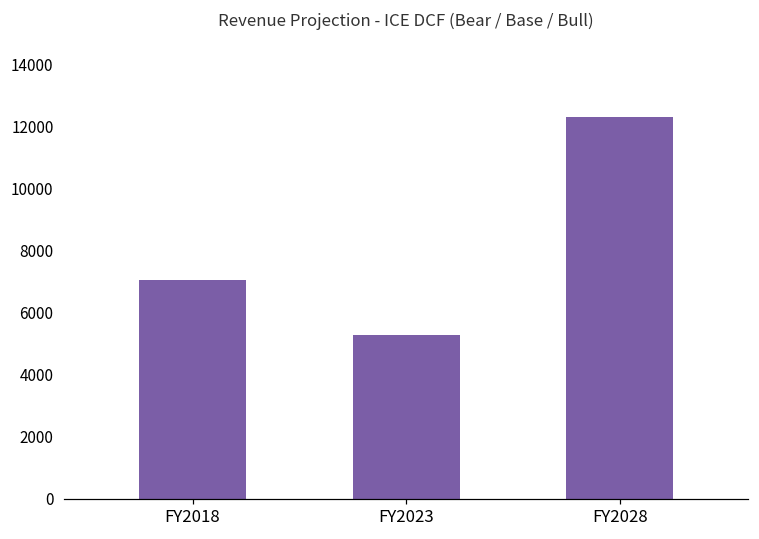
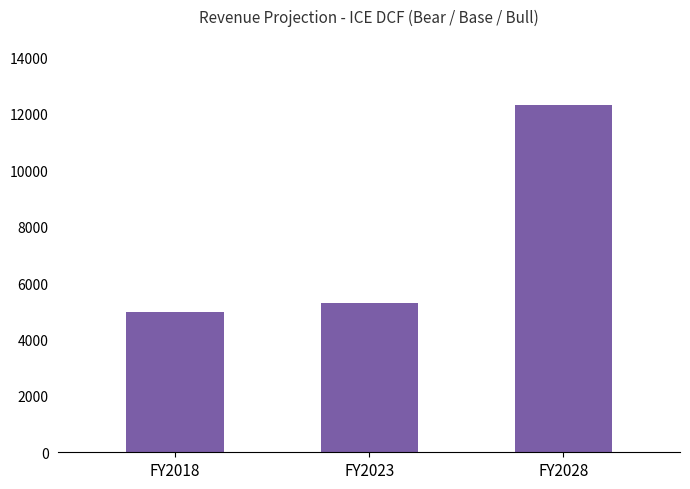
  {
-   "FY2018": 7100,
+   "FY2018": 5000,
    "FY2023": 5300,
    "FY2028": 12300
  }
